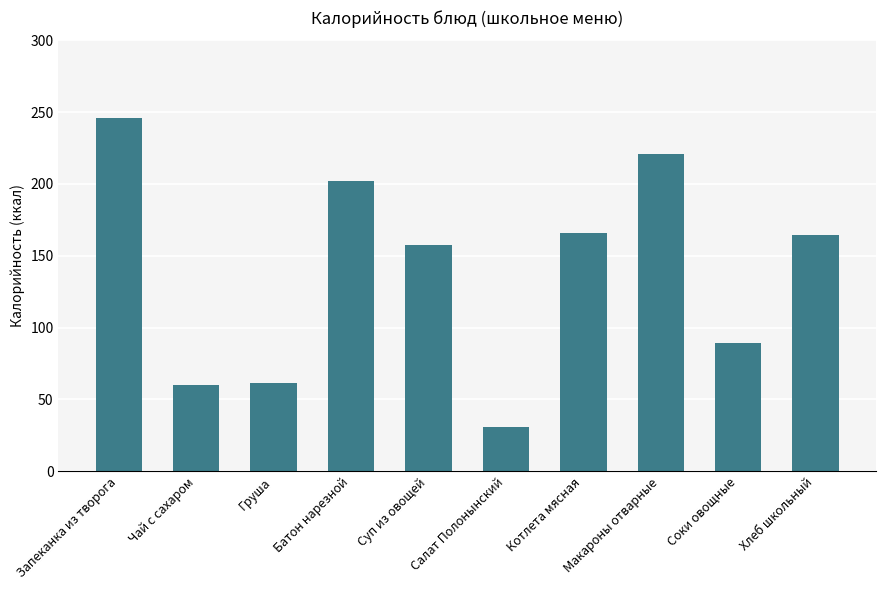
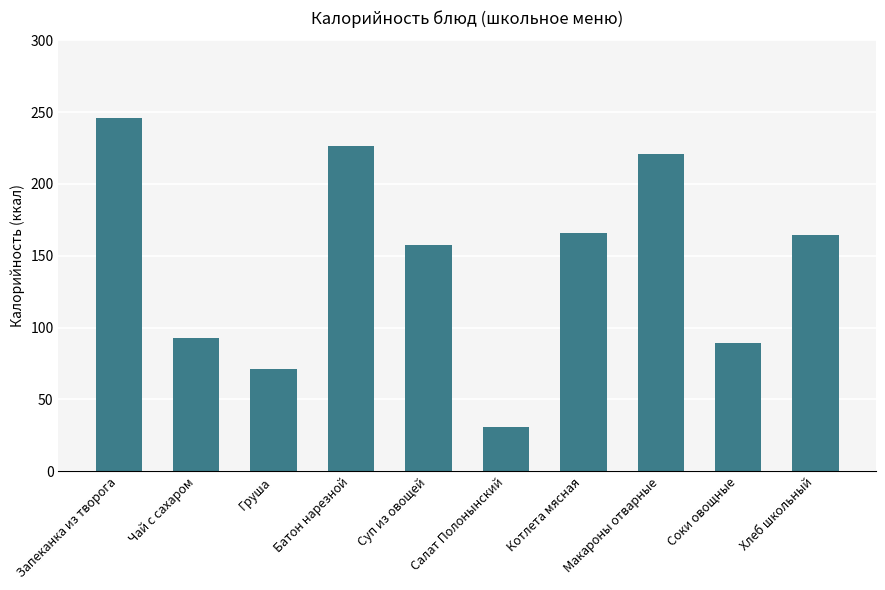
  {
    "Запеканка из творога": 246,
-   "Чай с сахаром": 60,
-   "Груша": 61,
-   "Батон нарезной": 202,
+   "Чай с сахаром": 93,
+   "Груша": 71,
+   "Батон нарезной": 227,
    "Суп из овощей": 158,
    "Салат Полонынский": 31,
    "Котлета мясная": 166,
    "Макароны отварные": 221,
    "Соки овощные": 89,
    "Хлеб школьный": 165
  }
